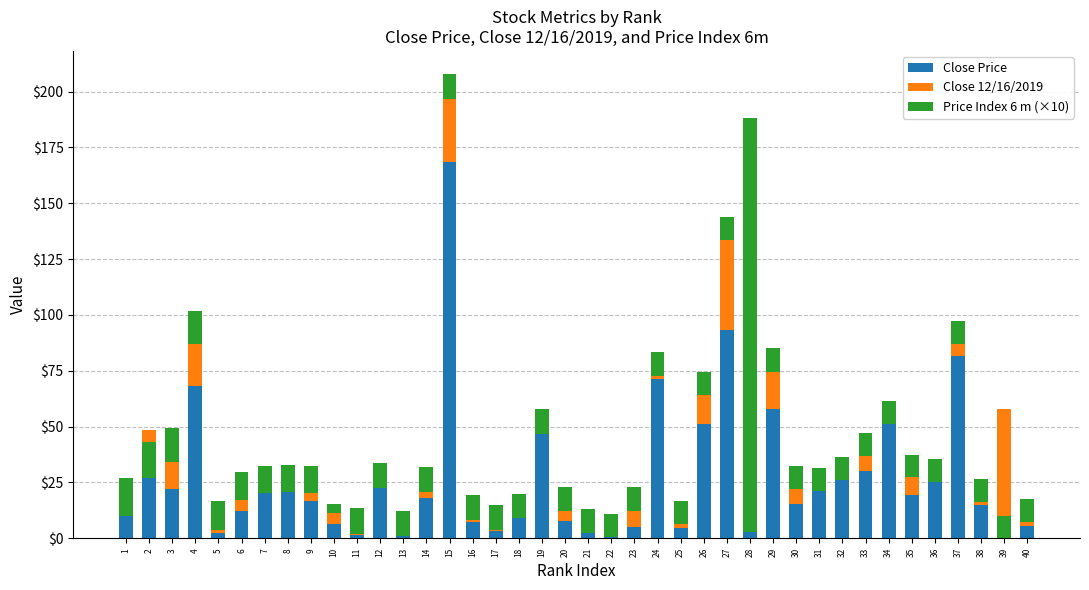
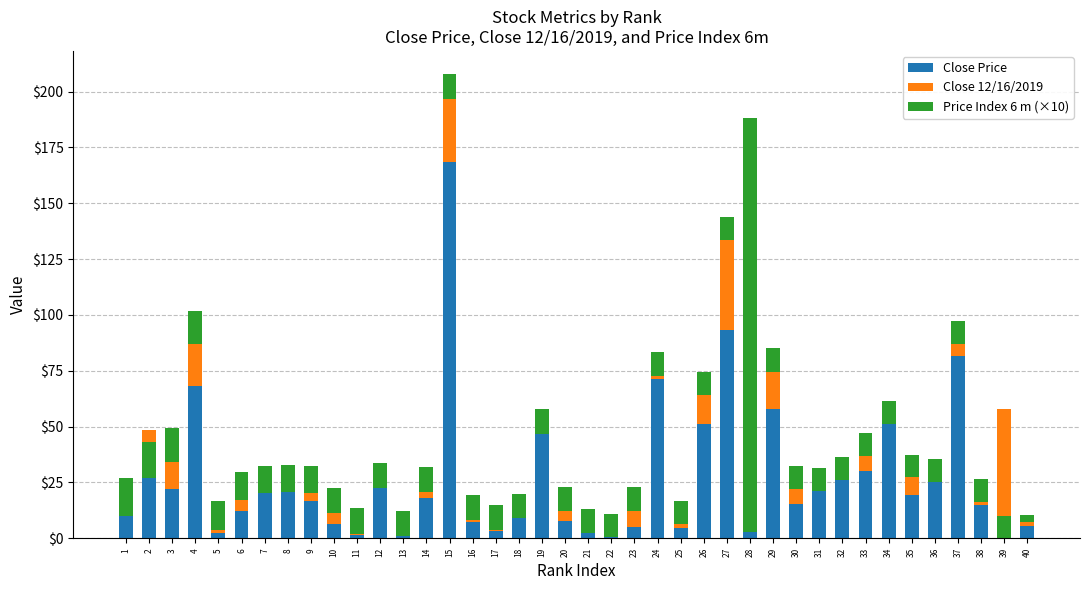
  {
    "Close Price": {
      "1": "$10",
      "2": "$48",
      "3": "$22",
      "4": "$68",
      "5": "$3",
      "6": "$12",
      "9": "$17",
      "10": "$6",
      "11": "$2",
      "13": "$1",
      "14": "$18",
      "15": "$168",
      "16": "$8",
      "17": "$3",
      "19": "$47",
      "20": "$8",
      "21": "$3",
      "23": "$5",
      "24": "$71",
      "25": "$4",
      "26": "$51",
      "27": "$93",
      "28": "$4",
      "29": "$58",
      "30": "$16",
      "33": "$30",
      "35": "$19",
      "37": "$82",
      "38": "$15",
      "39": "$58",
      "40": "$6"
    },
    "Price Index 6 m (×10)": {
      "1": "$17",
      "3": "$15",
      "4": "$15",
      "5": "$13",
      "6": "$13",
      "7": "$12",
      "8": "$12",
      "9": "$12",
-     "10": "$4",
+     "10": "$11",
      "11": "$11",
      "12": "$11",
      "13": "$11",
      "14": "$11",
      "15": "$11",
      "16": "$11",
      "17": "$11",
      "18": "$11",
      "19": "$11",
      "20": "$11",
      "21": "$11",
      "22": "$11",
      "23": "$11",
      "24": "$11",
      "25": "$11",
      "26": "$11",
      "27": "$11",
      "28": "$186",
      "29": "$10",
      "30": "$10",
      "31": "$10",
      "32": "$10",
      "33": "$10",
      "34": "$10",
      "35": "$10",
      "36": "$10",
      "37": "$10",
      "38": "$10",
-     "40": "$10"
+     "40": "$3"
    }
  }
